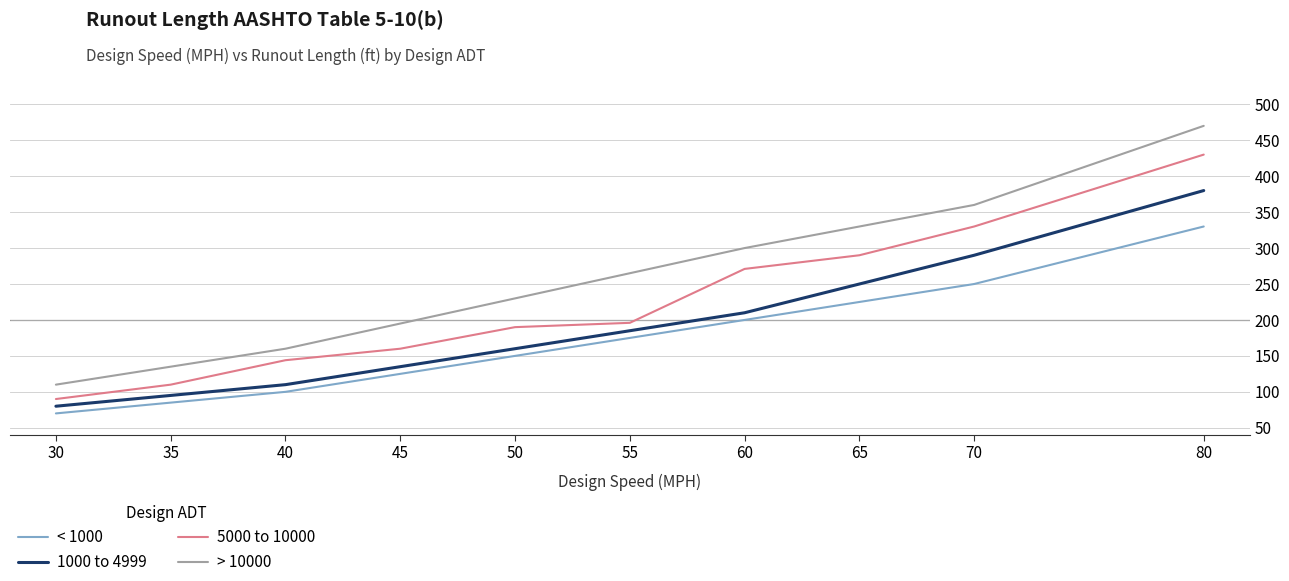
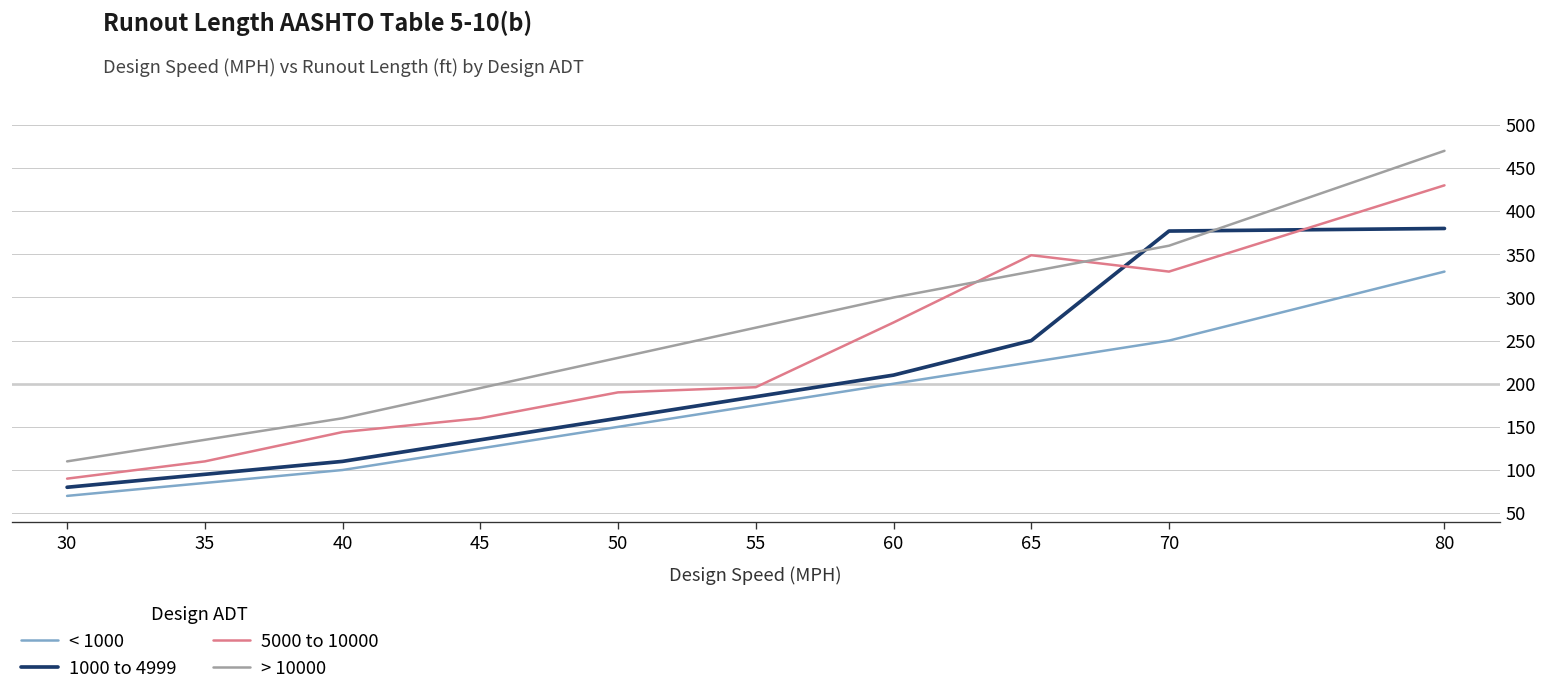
  {
    "1000 to 4999": {
      "30": 80,
      "35": 100,
      "40": 110,
      "45": 140,
      "50": 160,
      "55": 190,
      "60": 210,
      "65": 250,
-     "70": 290,
+     "70": 380,
      "80": 380
    },
    "5000 to 10000": {
      "30": 90,
      "35": 110,
      "40": 140,
      "45": 160,
      "50": 190,
      "55": 200,
      "60": 270,
-     "65": 290,
+     "65": 350,
      "70": 330,
      "80": 430
    }
  }
